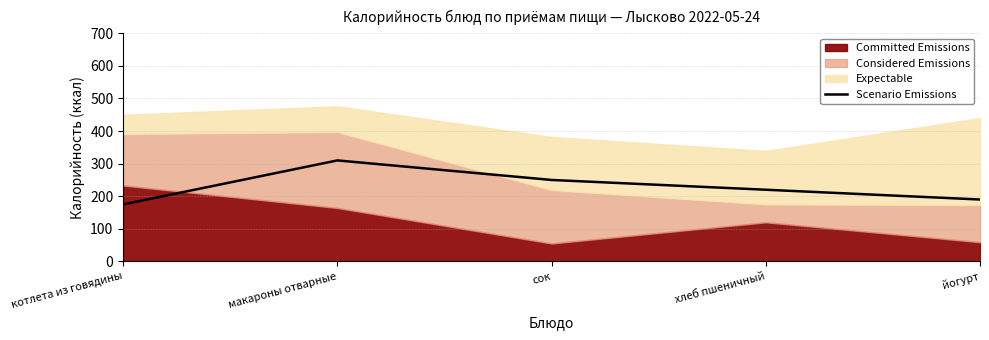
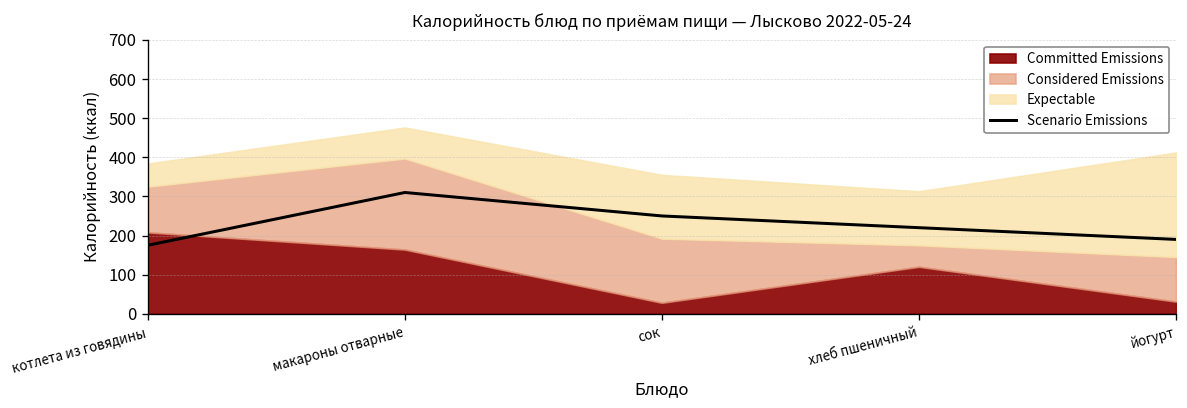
  {
    "Committed Emissions": {
-     "котлета из говядины": 230,
+     "котлета из говядины": 210,
      "макароны отварные": 160,
-     "сок": 60,
+     "сок": 30,
      "хлеб пшеничный": 120,
-     "йогурт": 60
+     "йогурт": 30
    },
    "Scenario Emissions": {
      "котлета из говядины": 180,
      "макароны отварные": 310,
      "сок": 250,
      "хлеб пшеничный": 220,
      "йогурт": 190
    },
    "Considered Emissions": {
-     "котлета из говядины": 160,
+     "котлета из говядины": 120,
      "макароны отварные": 230,
      "сок": 160,
      "хлеб пшеничный": 60,
      "йогурт": 110
    },
    "Expectable": {
      "котлета из говядины": 60,
      "макароны отварные": 80,
      "сок": 160,
-     "хлеб пшеничный": 160,
+     "хлеб пшеничный": 140,
      "йогурт": 270
    }
  }
